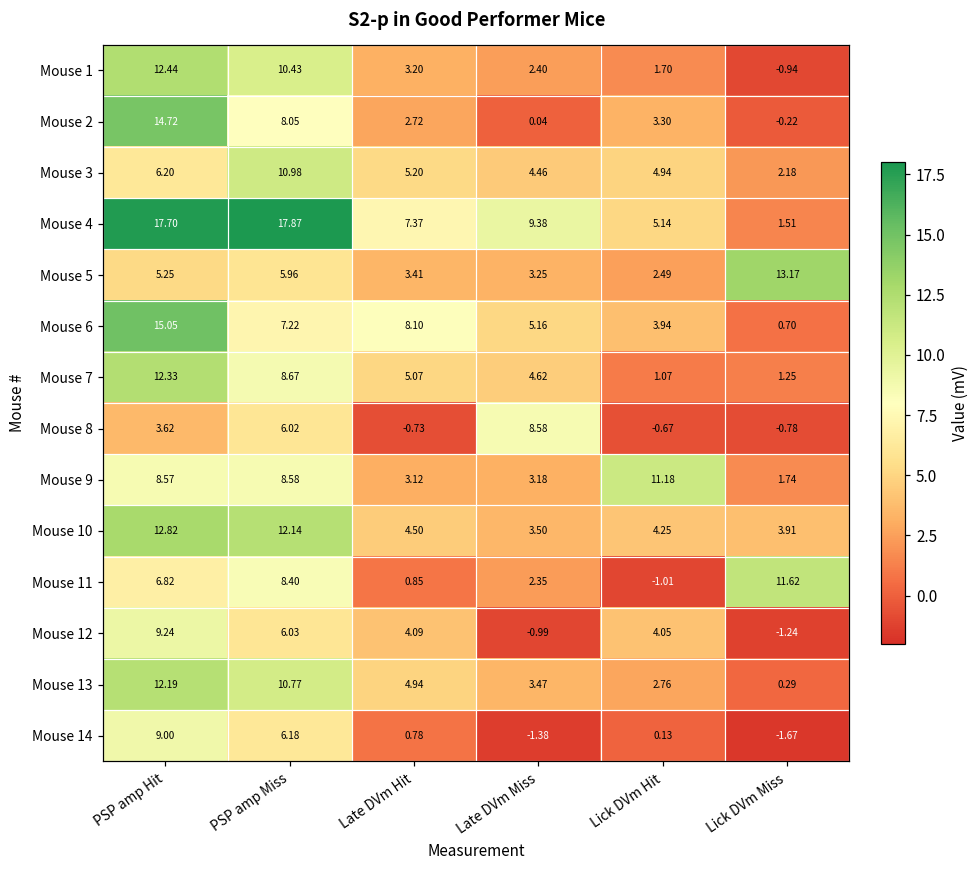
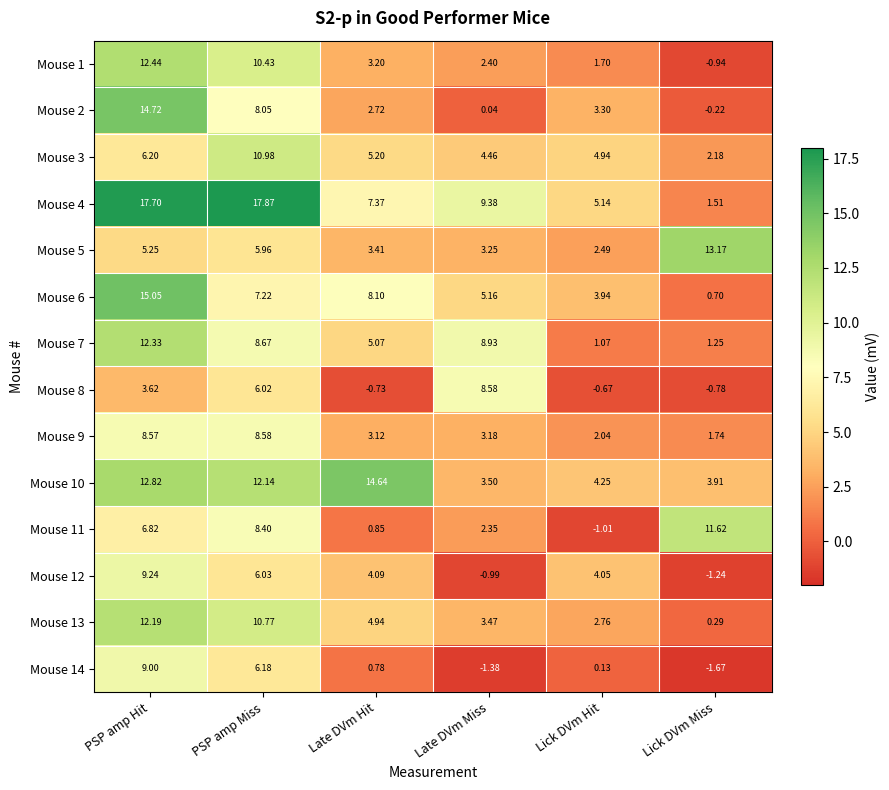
  {
    "Mouse 1": {
      "PSP amp Hit": 12.44,
      "PSP amp Miss": 10.43,
      "Late DVm Hit": 3.20,
      "Late DVm Miss": 2.40,
      "Lick DVm Hit": 1.70,
      "Lick DVm Miss": -0.94
    },
    "Mouse 2": {
      "PSP amp Hit": 14.72,
      "PSP amp Miss": 8.05,
      "Late DVm Hit": 2.72,
      "Late DVm Miss": 0.04,
      "Lick DVm Hit": 3.30,
      "Lick DVm Miss": -0.22
    },
    "Mouse 3": {
      "PSP amp Hit": 6.20,
      "PSP amp Miss": 10.98,
      "Late DVm Hit": 5.20,
      "Late DVm Miss": 4.46,
      "Lick DVm Hit": 4.94,
      "Lick DVm Miss": 2.18
    },
    "Mouse 4": {
      "PSP amp Hit": 17.70,
      "PSP amp Miss": 17.87,
      "Late DVm Hit": 7.37,
      "Late DVm Miss": 9.38,
      "Lick DVm Hit": 5.14,
      "Lick DVm Miss": 1.51
    },
    "Mouse 5": {
      "PSP amp Hit": 5.25,
      "PSP amp Miss": 5.96,
      "Late DVm Hit": 3.41,
      "Late DVm Miss": 3.25,
      "Lick DVm Hit": 2.49,
      "Lick DVm Miss": 13.17
    },
    "Mouse 6": {
      "PSP amp Hit": 15.05,
      "PSP amp Miss": 7.22,
      "Late DVm Hit": 8.10,
      "Late DVm Miss": 5.16,
      "Lick DVm Hit": 3.94,
      "Lick DVm Miss": 0.70
    },
    "Mouse 7": {
      "PSP amp Hit": 12.33,
      "PSP amp Miss": 8.67,
      "Late DVm Hit": 5.07,
-     "Late DVm Miss": 4.62,
+     "Late DVm Miss": 8.93,
      "Lick DVm Hit": 1.07,
      "Lick DVm Miss": 1.25
    },
    "Mouse 8": {
      "PSP amp Hit": 3.62,
      "PSP amp Miss": 6.02,
      "Late DVm Hit": -0.73,
      "Late DVm Miss": 8.58,
      "Lick DVm Hit": -0.67,
      "Lick DVm Miss": -0.78
    },
    "Mouse 9": {
      "PSP amp Hit": 8.57,
      "PSP amp Miss": 8.58,
      "Late DVm Hit": 3.12,
      "Late DVm Miss": 3.18,
-     "Lick DVm Hit": 11.18,
+     "Lick DVm Hit": 2.04,
      "Lick DVm Miss": 1.74
    },
    "Mouse 10": {
      "PSP amp Hit": 12.82,
      "PSP amp Miss": 12.14,
-     "Late DVm Hit": 4.50,
+     "Late DVm Hit": 14.64,
      "Late DVm Miss": 3.50,
      "Lick DVm Hit": 4.25,
      "Lick DVm Miss": 3.91
    },
    "Mouse 11": {
      "PSP amp Hit": 6.82,
      "PSP amp Miss": 8.40,
      "Late DVm Hit": 0.85,
      "Late DVm Miss": 2.35,
      "Lick DVm Hit": -1.01,
      "Lick DVm Miss": 11.62
    },
    "Mouse 12": {
      "PSP amp Hit": 9.24,
      "PSP amp Miss": 6.03,
      "Late DVm Hit": 4.09,
      "Late DVm Miss": -0.99,
      "Lick DVm Hit": 4.05,
      "Lick DVm Miss": -1.24
    },
    "Mouse 13": {
      "PSP amp Hit": 12.19,
      "PSP amp Miss": 10.77,
      "Late DVm Hit": 4.94,
      "Late DVm Miss": 3.47,
      "Lick DVm Hit": 2.76,
      "Lick DVm Miss": 0.29
    },
    "Mouse 14": {
      "PSP amp Hit": 9.00,
      "PSP amp Miss": 6.18,
      "Late DVm Hit": 0.78,
      "Late DVm Miss": -1.38,
      "Lick DVm Hit": 0.13,
      "Lick DVm Miss": -1.67
    }
  }
